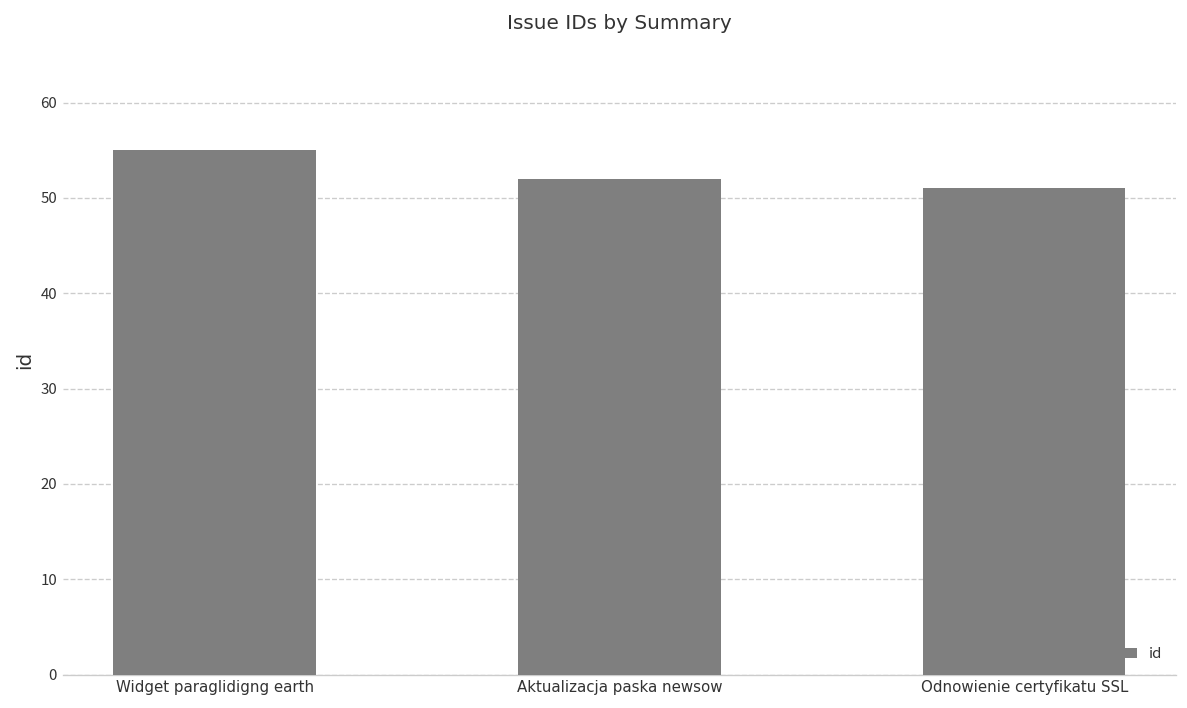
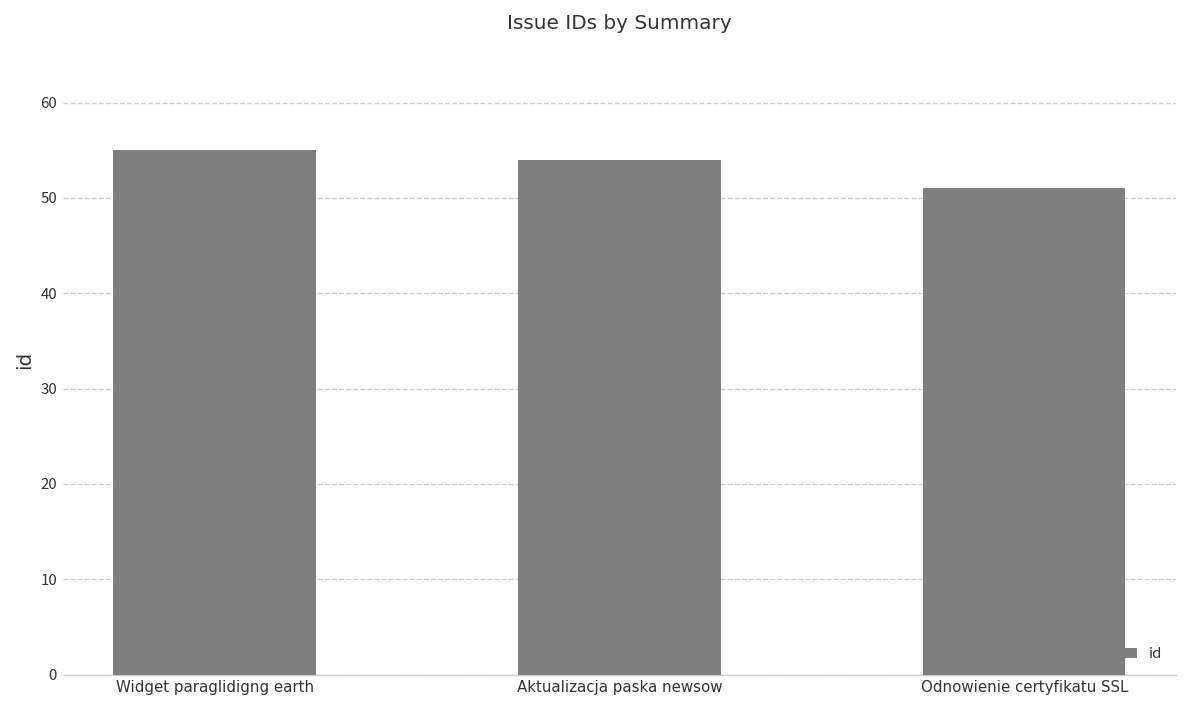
  {
    "Widget paraglidigng earth": 55,
-   "Aktualizacja paska newsow": 52,
+   "Aktualizacja paska newsow": 54,
    "Odnowienie certyfikatu SSL": 51
  }
